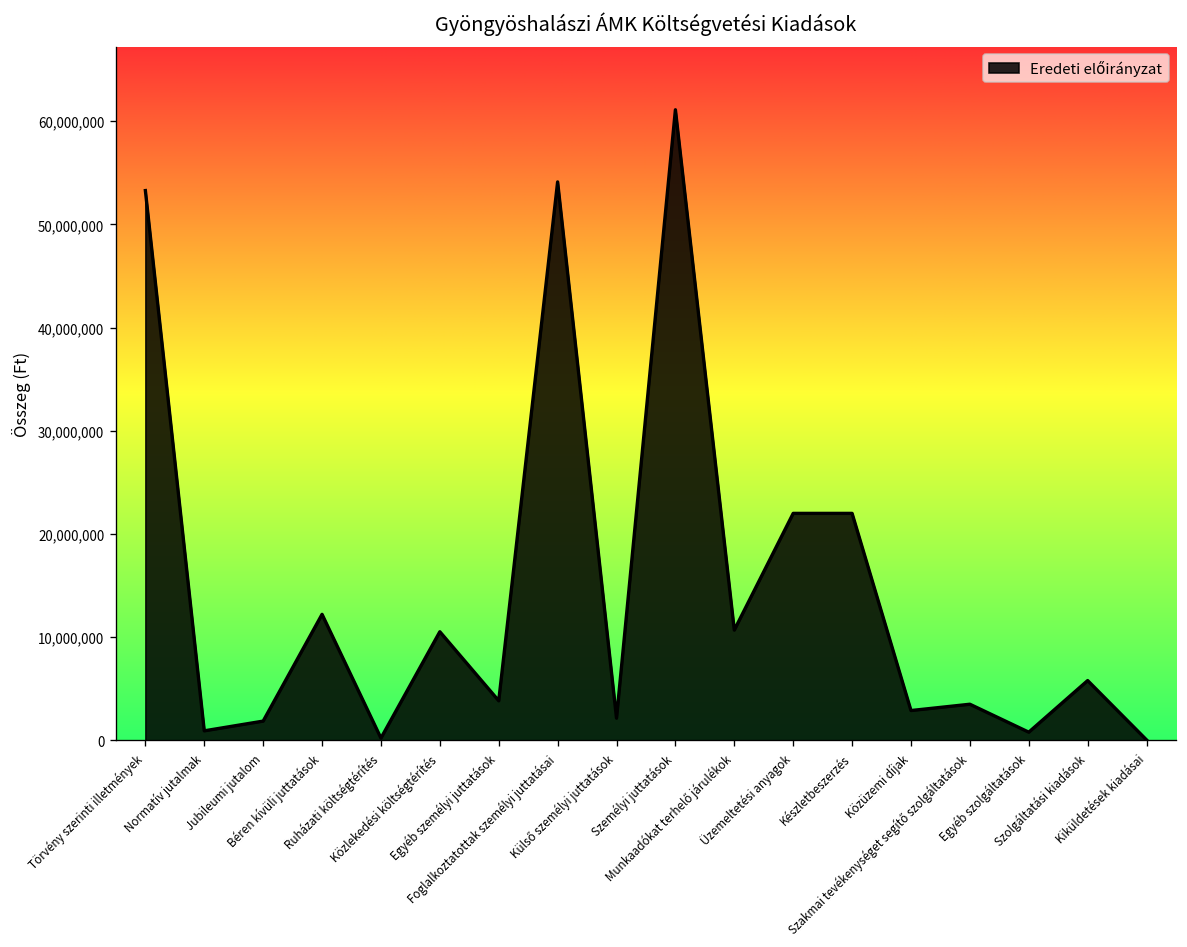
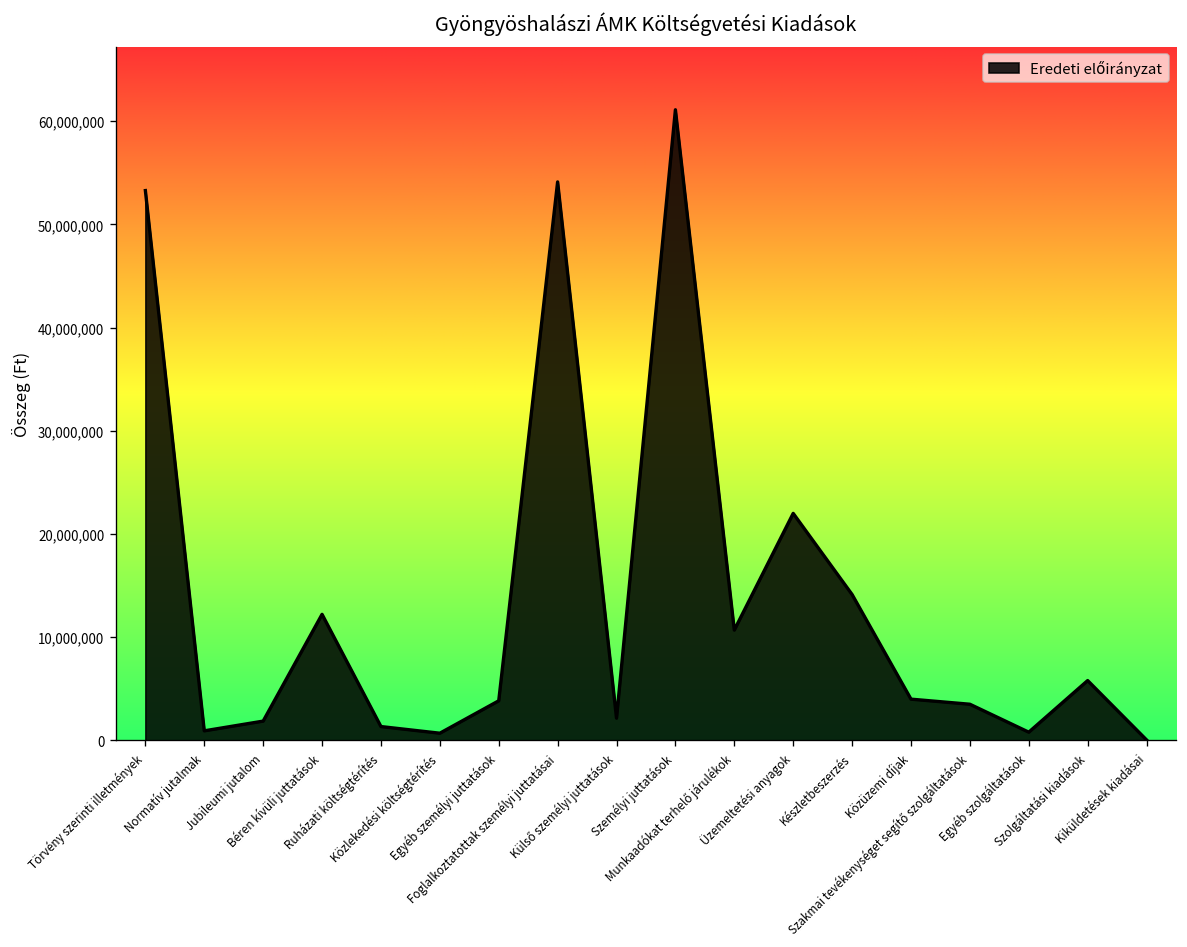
  {
    "Törvény szerinti illetmények": "53,000,000",
    "Normatív jutalmak": "1,000,000",
    "Jubileumi jutalom": "2,000,000",
    "Béren kívüli juttatások": "12,000,000",
-   "Ruházati költségtérítés": "0",
-   "Közlekedési költségtérítés": "11,000,000",
+   "Ruházati költségtérítés": "1,000,000",
+   "Közlekedési költségtérítés": "1,000,000",
    "Egyéb személyi juttatások": "4,000,000",
    "Foglalkoztatottak személyi juttatásai": "54,000,000",
    "Külső személyi juttatások": "2,000,000",
    "Személyi juttatások": "61,000,000",
    "Munkaadókat terhelő járulékok": "11,000,000",
    "Üzemeltetési anyagok": "22,000,000",
-   "Készletbeszerzés": "22,000,000",
-   "Közüzemi díjak": "3,000,000",
+   "Készletbeszerzés": "14,000,000",
+   "Közüzemi díjak": "4,000,000",
    "Szakmai tevékenységet segítő szolgáltatások": "4,000,000",
    "Egyéb szolgáltatások": "1,000,000",
    "Szolgáltatási kiadások": "6,000,000",
    "Kiküldetések kiadásai": "0"
  }
